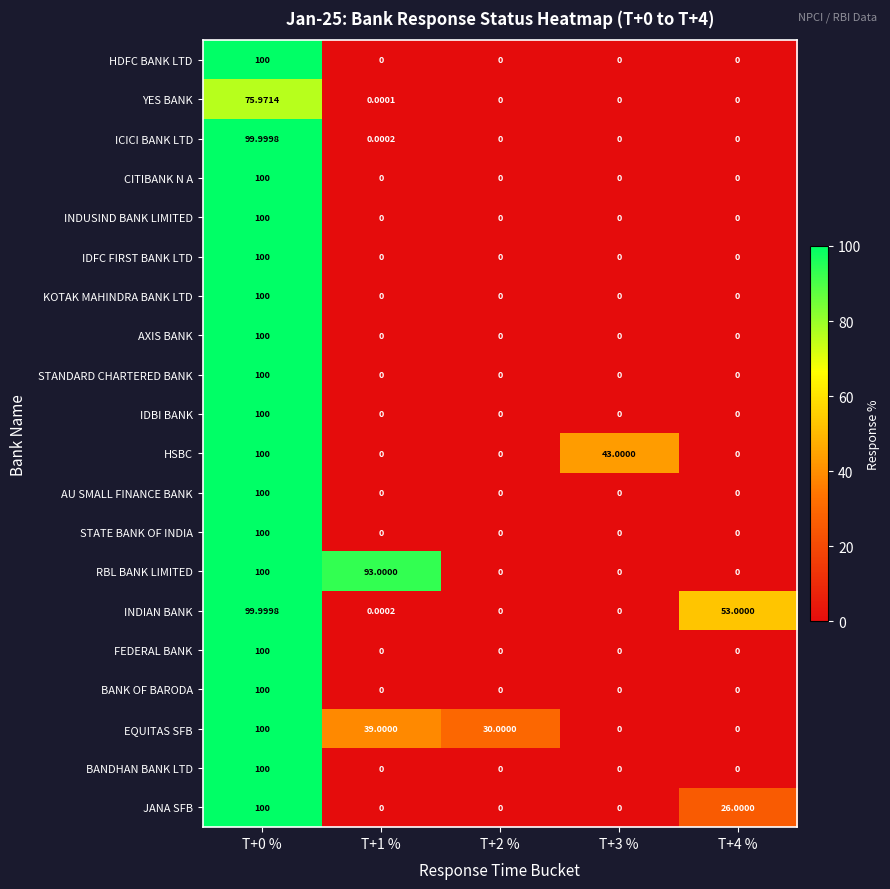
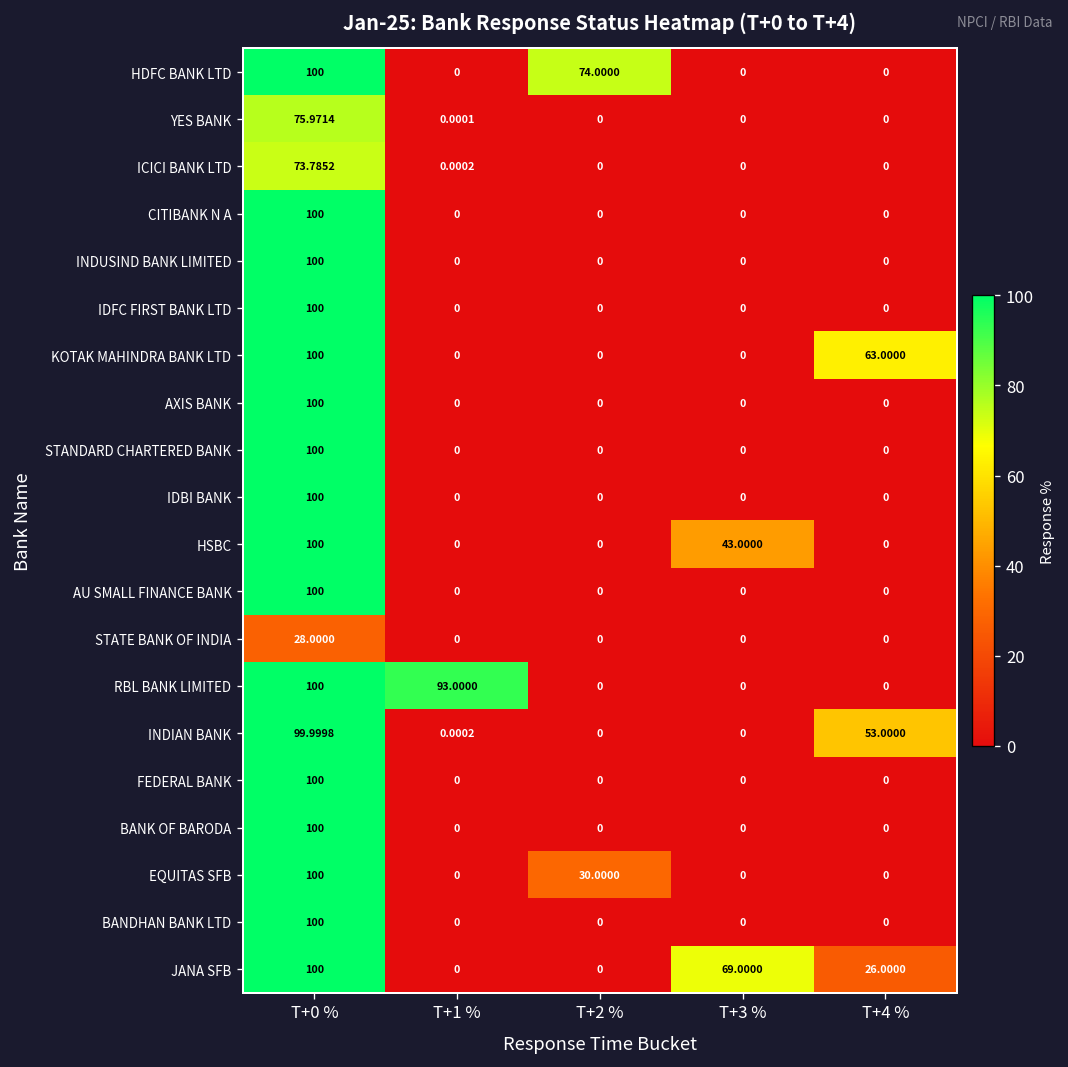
  {
    "HDFC BANK LTD": {
      "T+0 %": 100,
      "T+1 %": 0,
-     "T+2 %": 0,
+     "T+2 %": 74.0000,
      "T+3 %": 0,
      "T+4 %": 0
    },
    "YES BANK": {
      "T+0 %": 75.9714,
      "T+1 %": 0.0001,
      "T+2 %": 0,
      "T+3 %": 0,
      "T+4 %": 0
    },
    "ICICI BANK LTD": {
-     "T+0 %": 99.9998,
+     "T+0 %": 73.7852,
      "T+1 %": 0.0002,
      "T+2 %": 0,
      "T+3 %": 0,
      "T+4 %": 0
    },
    "CITIBANK N A": {
      "T+0 %": 100,
      "T+1 %": 0,
      "T+2 %": 0,
      "T+3 %": 0,
      "T+4 %": 0
    },
    "INDUSIND BANK LIMITED": {
      "T+0 %": 100,
      "T+1 %": 0,
      "T+2 %": 0,
      "T+3 %": 0,
      "T+4 %": 0
    },
    "IDFC FIRST BANK LTD": {
      "T+0 %": 100,
      "T+1 %": 0,
      "T+2 %": 0,
      "T+3 %": 0,
      "T+4 %": 0
    },
    "KOTAK MAHINDRA BANK LTD": {
      "T+0 %": 100,
      "T+1 %": 0,
      "T+2 %": 0,
      "T+3 %": 0,
-     "T+4 %": 0
+     "T+4 %": 63.0000
    },
    "AXIS BANK": {
      "T+0 %": 100,
      "T+1 %": 0,
      "T+2 %": 0,
      "T+3 %": 0,
      "T+4 %": 0
    },
    "STANDARD CHARTERED BANK": {
      "T+0 %": 100,
      "T+1 %": 0,
      "T+2 %": 0,
      "T+3 %": 0,
      "T+4 %": 0
    },
    "IDBI BANK": {
      "T+0 %": 100,
      "T+1 %": 0,
      "T+2 %": 0,
      "T+3 %": 0,
      "T+4 %": 0
    },
    "HSBC": {
      "T+0 %": 100,
      "T+1 %": 0,
      "T+2 %": 0,
      "T+3 %": 43.0000,
      "T+4 %": 0
    },
    "AU SMALL FINANCE BANK": {
      "T+0 %": 100,
      "T+1 %": 0,
      "T+2 %": 0,
      "T+3 %": 0,
      "T+4 %": 0
    },
    "STATE BANK OF INDIA": {
-     "T+0 %": 100,
+     "T+0 %": 28.0000,
      "T+1 %": 0,
      "T+2 %": 0,
      "T+3 %": 0,
      "T+4 %": 0
    },
    "RBL BANK LIMITED": {
      "T+0 %": 100,
      "T+1 %": 93.0000,
      "T+2 %": 0,
      "T+3 %": 0,
      "T+4 %": 0
    },
    "INDIAN BANK": {
      "T+0 %": 99.9998,
      "T+1 %": 0.0002,
      "T+2 %": 0,
      "T+3 %": 0,
      "T+4 %": 53.0000
    },
    "FEDERAL BANK": {
      "T+0 %": 100,
      "T+1 %": 0,
      "T+2 %": 0,
      "T+3 %": 0,
      "T+4 %": 0
    },
    "BANK OF BARODA": {
      "T+0 %": 100,
      "T+1 %": 0,
      "T+2 %": 0,
      "T+3 %": 0,
      "T+4 %": 0
    },
    "EQUITAS SFB": {
      "T+0 %": 100,
-     "T+1 %": 39.0000,
+     "T+1 %": 0,
      "T+2 %": 30.0000,
      "T+3 %": 0,
      "T+4 %": 0
    },
    "BANDHAN BANK LTD": {
      "T+0 %": 100,
      "T+1 %": 0,
      "T+2 %": 0,
      "T+3 %": 0,
      "T+4 %": 0
    },
    "JANA SFB": {
      "T+0 %": 100,
      "T+1 %": 0,
      "T+2 %": 0,
-     "T+3 %": 0,
+     "T+3 %": 69.0000,
      "T+4 %": 26.0000
    }
  }
